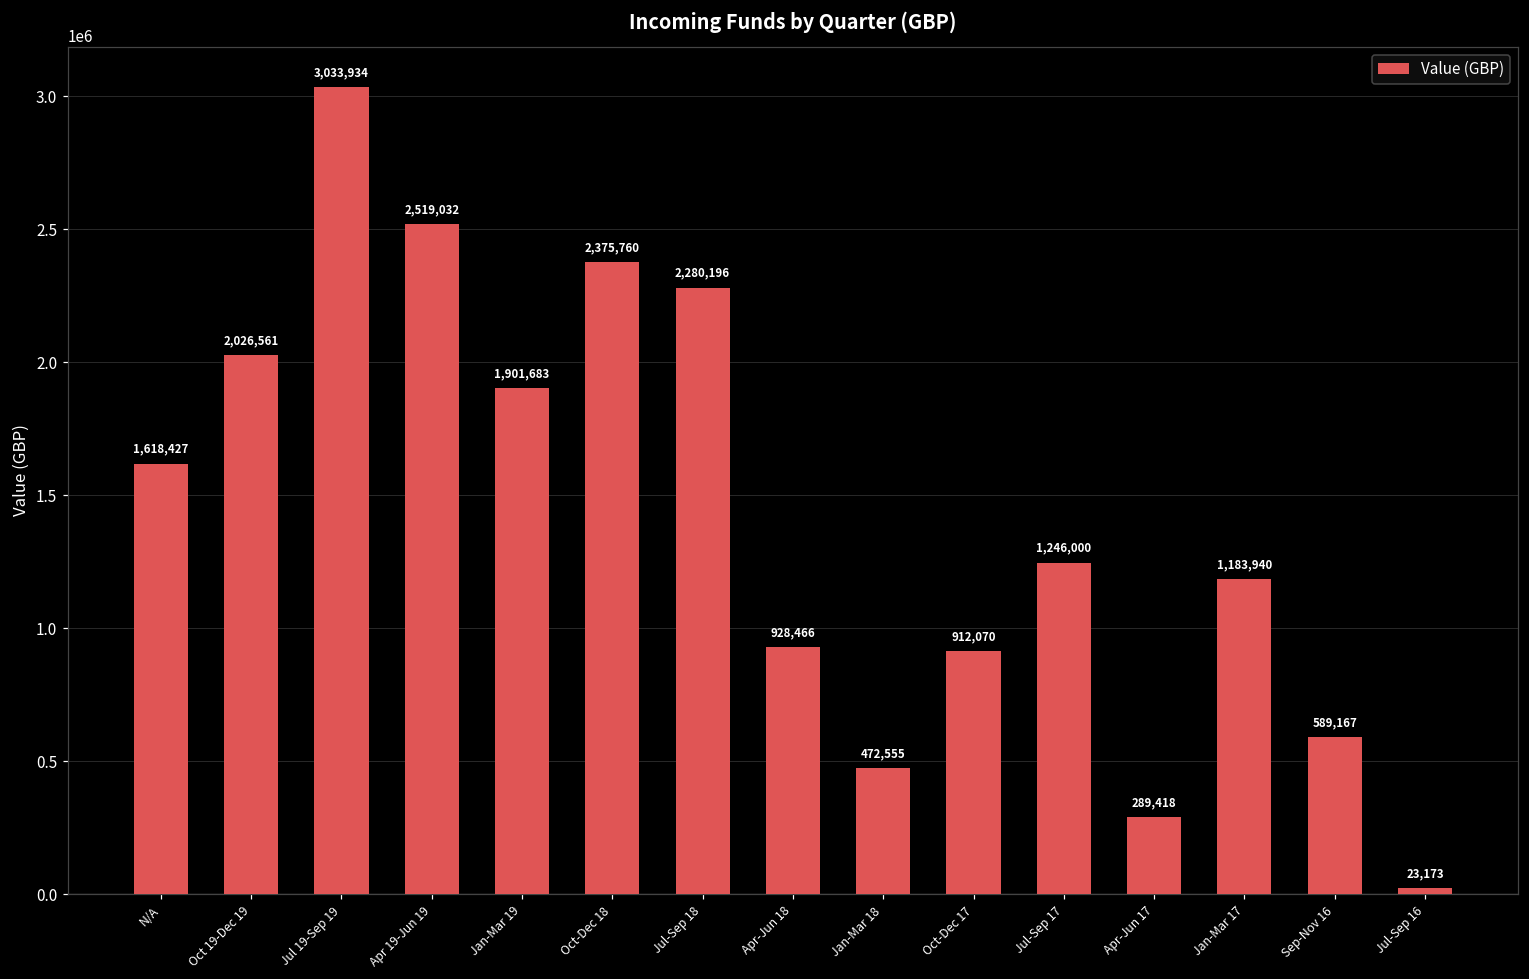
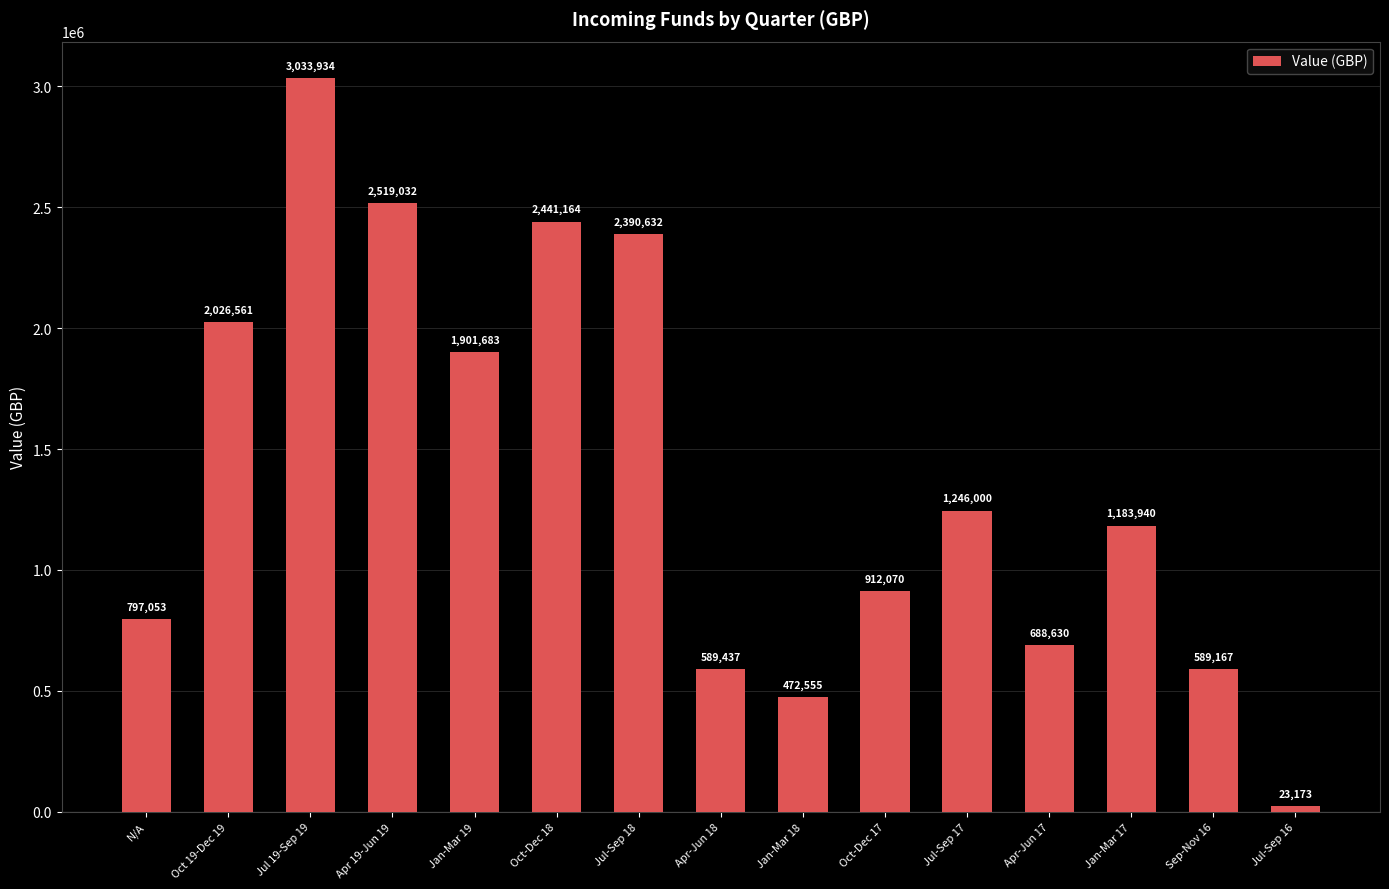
  {
-   "N/A": "1,618,427",
+   "N/A": "797,053",
    "Oct 19-Dec 19": "2,026,561",
    "Jul 19-Sep 19": "3,033,934",
    "Apr 19-Jun 19": "2,519,032",
    "Jan-Mar 19": "1,901,683",
-   "Oct-Dec 18": "2,375,760",
-   "Jul-Sep 18": "2,280,196",
-   "Apr-Jun 18": "928,466",
+   "Oct-Dec 18": "2,441,164",
+   "Jul-Sep 18": "2,390,632",
+   "Apr-Jun 18": "589,437",
    "Jan-Mar 18": "472,555",
    "Oct-Dec 17": "912,070",
    "Jul-Sep 17": "1,246,000",
-   "Apr-Jun 17": "289,418",
+   "Apr-Jun 17": "688,630",
    "Jan-Mar 17": "1,183,940",
    "Sep-Nov 16": "589,167",
    "Jul-Sep 16": "23,173"
  }
